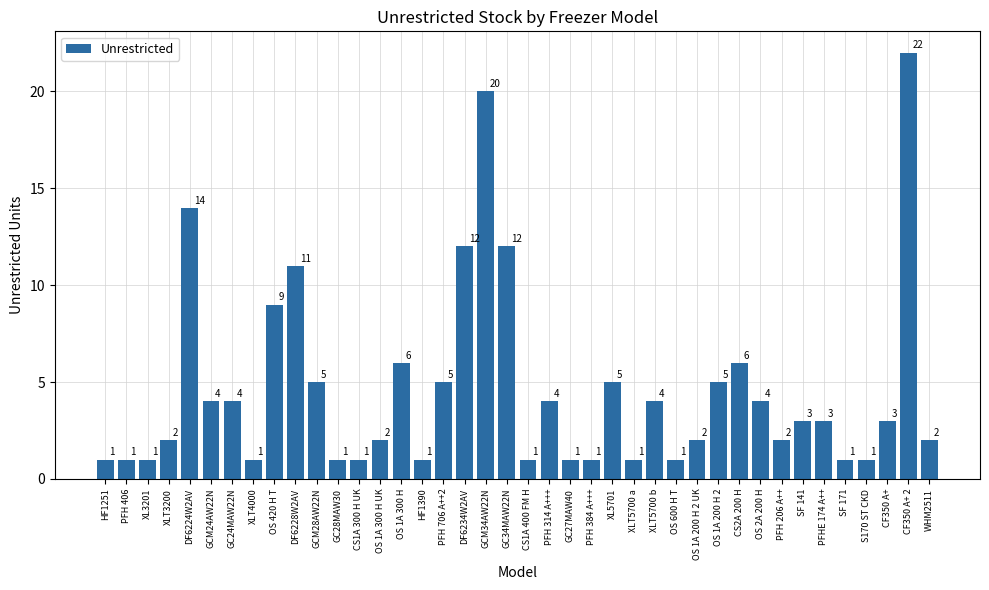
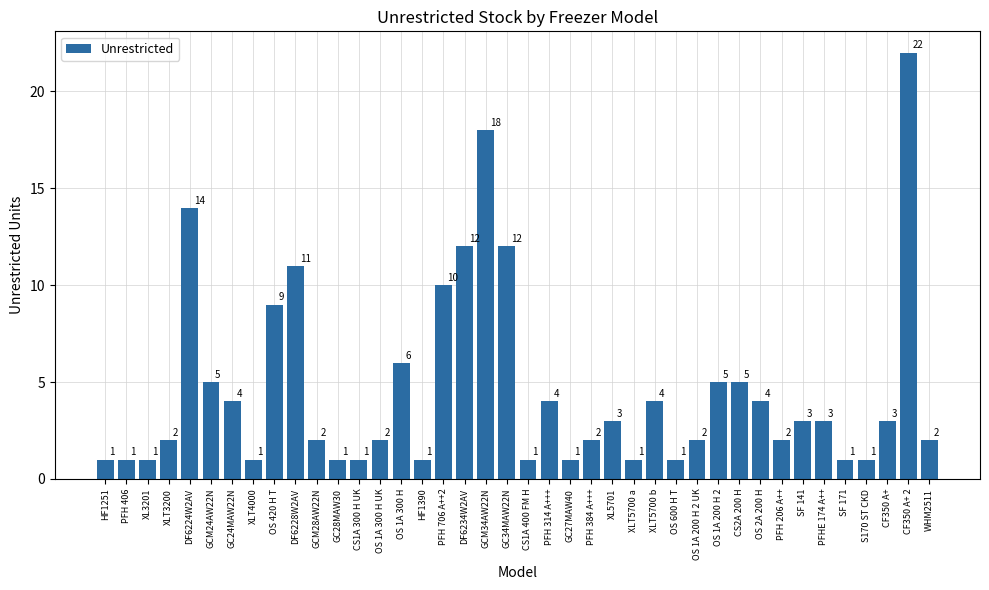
  {
    "HF1251": 1,
    "PFH 406": 1,
    "XL3201": 1,
    "XLT3200": 2,
    "DF6224W2AV": 14,
-   "GCM24AW22N": 4,
+   "GCM24AW22N": 5,
    "GC24MAW22N": 4,
    "XLT4000": 1,
    "OS 420 H T": 9,
    "DF6228W2AV": 11,
-   "GCM28AW22N": 5,
+   "GCM28AW22N": 2,
    "GC28MAW30": 1,
    "CS1A 300 H UK": 1,
    "OS 1A 300 H UK": 2,
    "OS 1A 300 H": 6,
    "HF1390": 1,
-   "PFH 706 A++2": 5,
+   "PFH 706 A++2": 10,
    "DF6234W2AV": 12,
-   "GCM34AW22N": 20,
+   "GCM34AW22N": 18,
    "GC34MAW22N": 12,
    "CS1A 400 FM H": 1,
    "PFH 314 A+++": 4,
    "GC27MAW40": 1,
-   "PFH 384 A+++": 1,
-   "XL5701": 5,
+   "PFH 384 A+++": 2,
+   "XL5701": 3,
    "XLT5700 a": 1,
    "XLT5700 b": 4,
    "OS 600 H T": 1,
    "OS 1A 200 H 2 UK": 2,
    "OS 1A 200 H 2": 5,
-   "CS2A 200 H": 6,
+   "CS2A 200 H": 5,
    "OS 2A 200 H": 4,
    "PFH 206 A++": 2,
    "SF 141": 3,
    "PFHE 174 A++": 3,
    "SF 171": 1,
    "S170 ST CKD": 1,
    "CF350 A+": 3,
    "CF350 A+ 2": 22,
    "WHM2511": 2
  }
